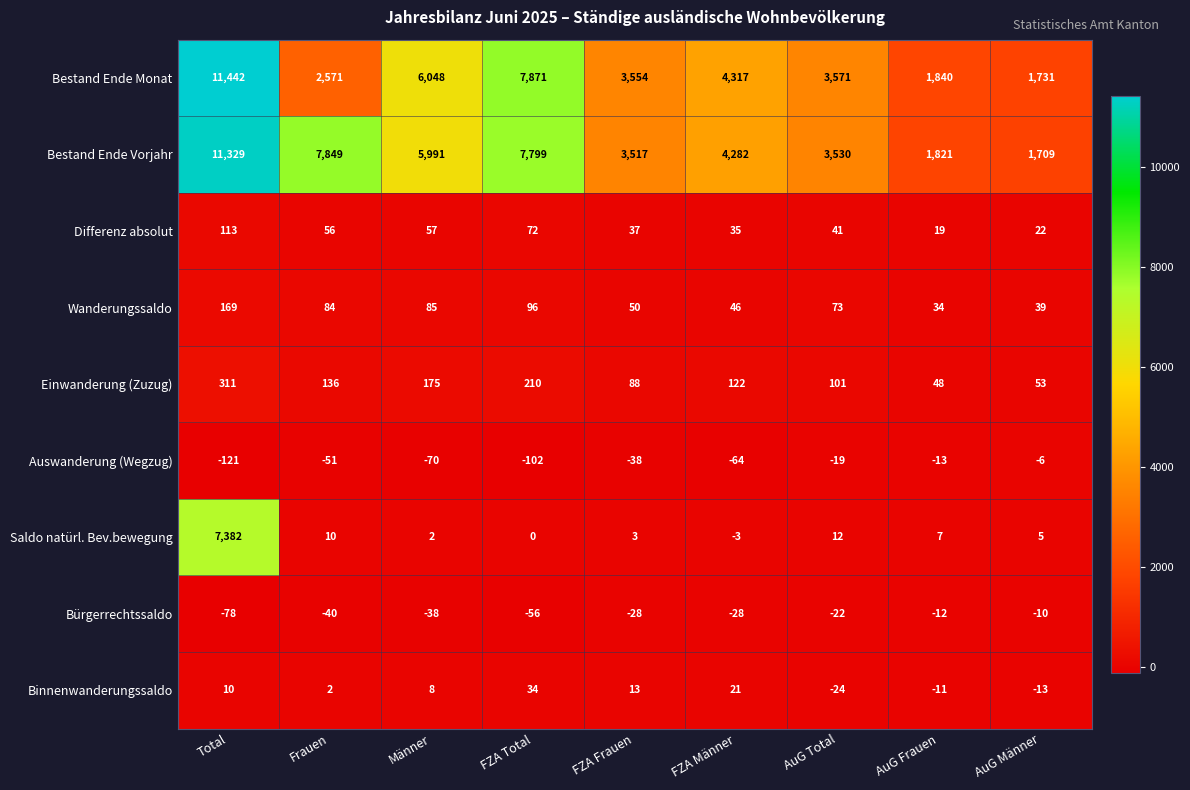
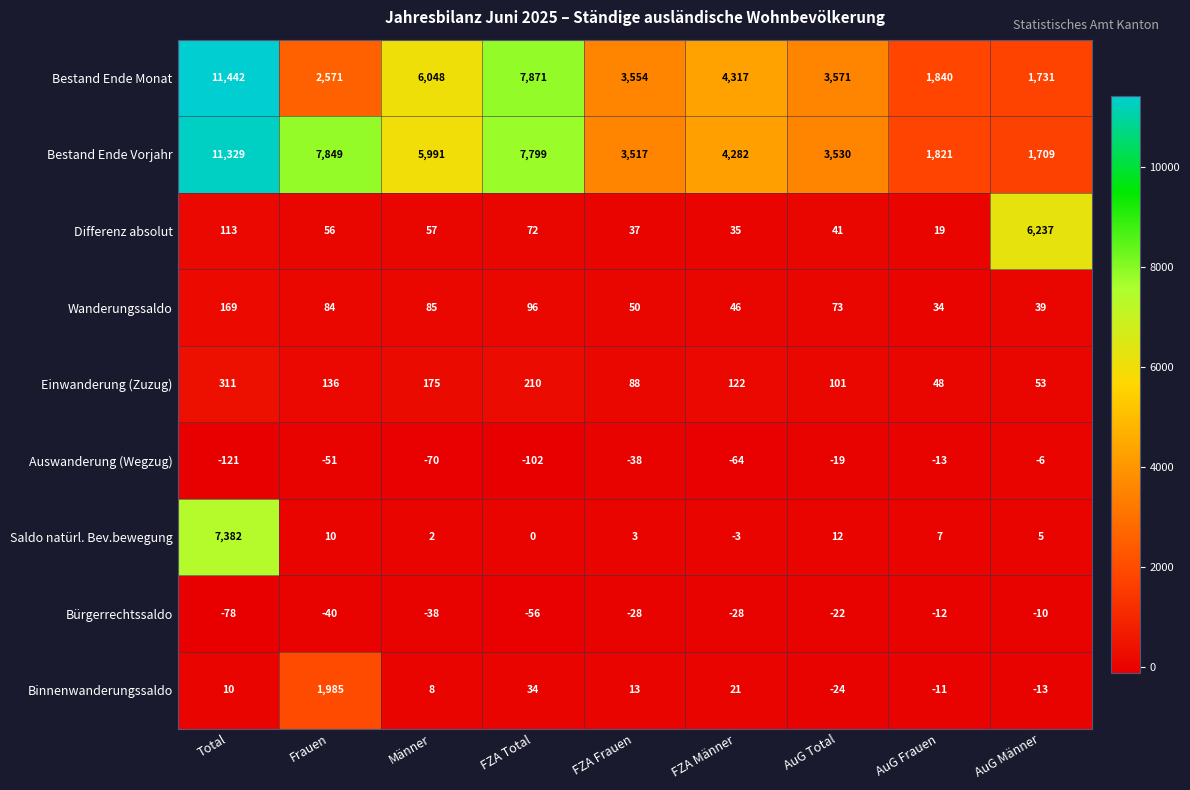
  {
    "Bestand Ende Monat": {
      "Total": "11,442",
      "Frauen": "2,571",
      "Männer": "6,048",
      "FZA Total": "7,871",
      "FZA Frauen": "3,554",
      "FZA Männer": "4,317",
      "AuG Total": "3,571",
      "AuG Frauen": "1,840",
      "AuG Männer": "1,731"
    },
    "Bestand Ende Vorjahr": {
      "Total": "11,329",
      "Frauen": "7,849",
      "Männer": "5,991",
      "FZA Total": "7,799",
      "FZA Frauen": "3,517",
      "FZA Männer": "4,282",
      "AuG Total": "3,530",
      "AuG Frauen": "1,821",
      "AuG Männer": "1,709"
    },
    "Differenz absolut": {
      "Total": "113",
      "Frauen": "56",
      "Männer": "57",
      "FZA Total": "72",
      "FZA Frauen": "37",
      "FZA Männer": "35",
      "AuG Total": "41",
      "AuG Frauen": "19",
-     "AuG Männer": "22"
+     "AuG Männer": "6,237"
    },
    "Wanderungssaldo": {
      "Total": "169",
      "Frauen": "84",
      "Männer": "85",
      "FZA Total": "96",
      "FZA Frauen": "50",
      "FZA Männer": "46",
      "AuG Total": "73",
      "AuG Frauen": "34",
      "AuG Männer": "39"
    },
    "Einwanderung (Zuzug)": {
      "Total": "311",
      "Frauen": "136",
      "Männer": "175",
      "FZA Total": "210",
      "FZA Frauen": "88",
      "FZA Männer": "122",
      "AuG Total": "101",
      "AuG Frauen": "48",
      "AuG Männer": "53"
    },
    "Auswanderung (Wegzug)": {
      "Total": "-121",
      "Frauen": "-51",
      "Männer": "-70",
      "FZA Total": "-102",
      "FZA Frauen": "-38",
      "FZA Männer": "-64",
      "AuG Total": "-19",
      "AuG Frauen": "-13",
      "AuG Männer": "-6"
    },
    "Saldo natürl. Bev.bewegung": {
      "Total": "7,382",
      "Frauen": "10",
      "Männer": "2",
      "FZA Total": "0",
      "FZA Frauen": "3",
      "FZA Männer": "-3",
      "AuG Total": "12",
      "AuG Frauen": "7",
      "AuG Männer": "5"
    },
    "Bürgerrechtssaldo": {
      "Total": "-78",
      "Frauen": "-40",
      "Männer": "-38",
      "FZA Total": "-56",
      "FZA Frauen": "-28",
      "FZA Männer": "-28",
      "AuG Total": "-22",
      "AuG Frauen": "-12",
      "AuG Männer": "-10"
    },
    "Binnenwanderungssaldo": {
      "Total": "10",
-     "Frauen": "2",
+     "Frauen": "1,985",
      "Männer": "8",
      "FZA Total": "34",
      "FZA Frauen": "13",
      "FZA Männer": "21",
      "AuG Total": "-24",
      "AuG Frauen": "-11",
      "AuG Männer": "-13"
    }
  }
